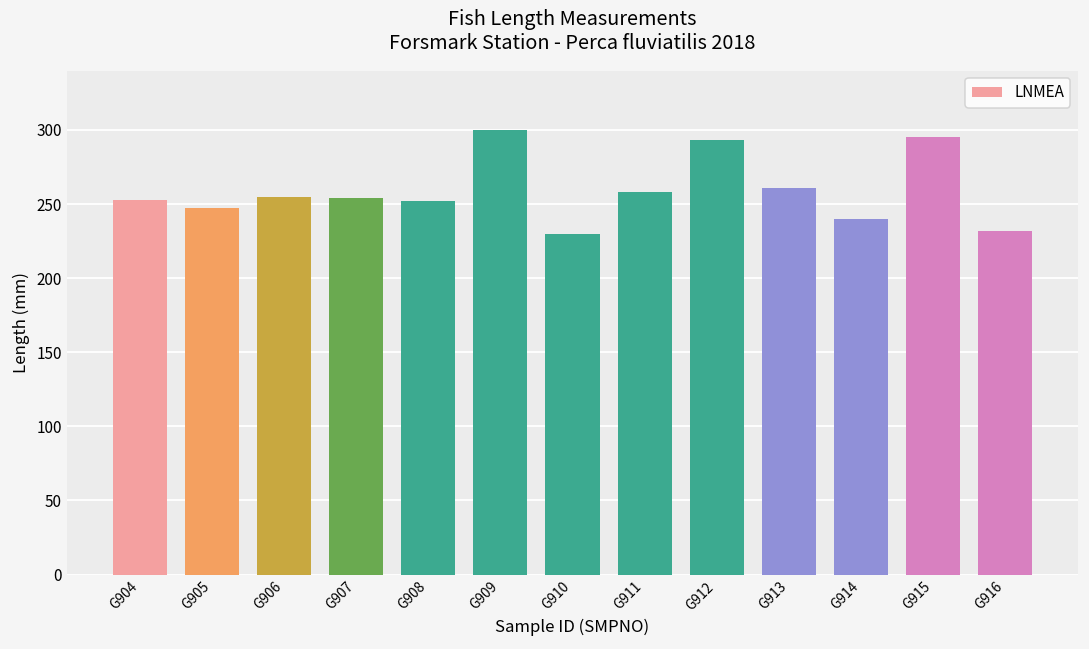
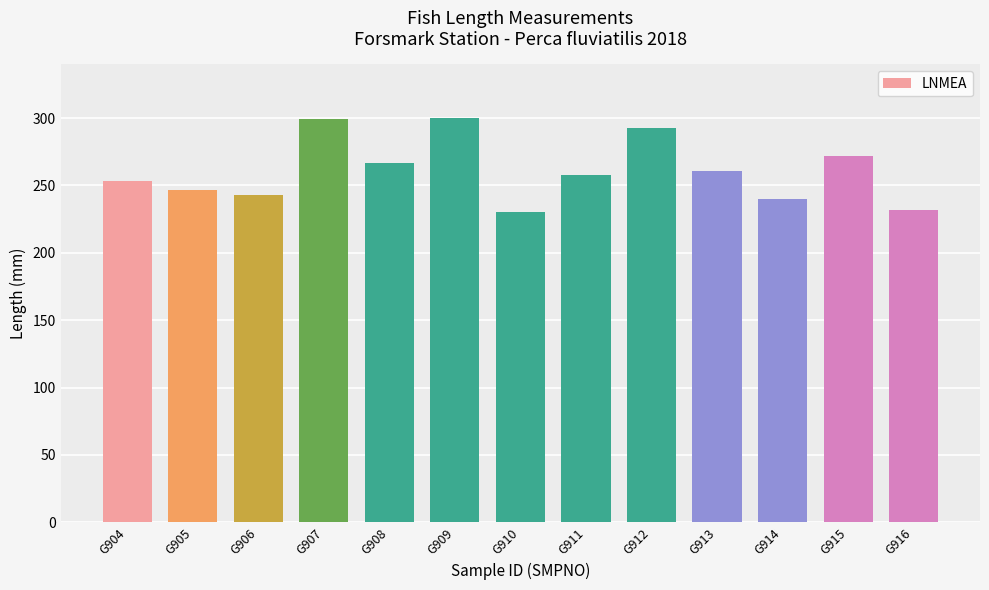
  {
    "G904": 253,
    "G905": 247,
-   "G906": 255,
-   "G907": 254,
-   "G908": 252,
+   "G906": 243,
+   "G907": 299,
+   "G908": 267,
    "G909": 300,
    "G910": 230,
    "G911": 258,
    "G912": 293,
    "G913": 261,
    "G914": 240,
-   "G915": 295,
+   "G915": 272,
    "G916": 232
  }
